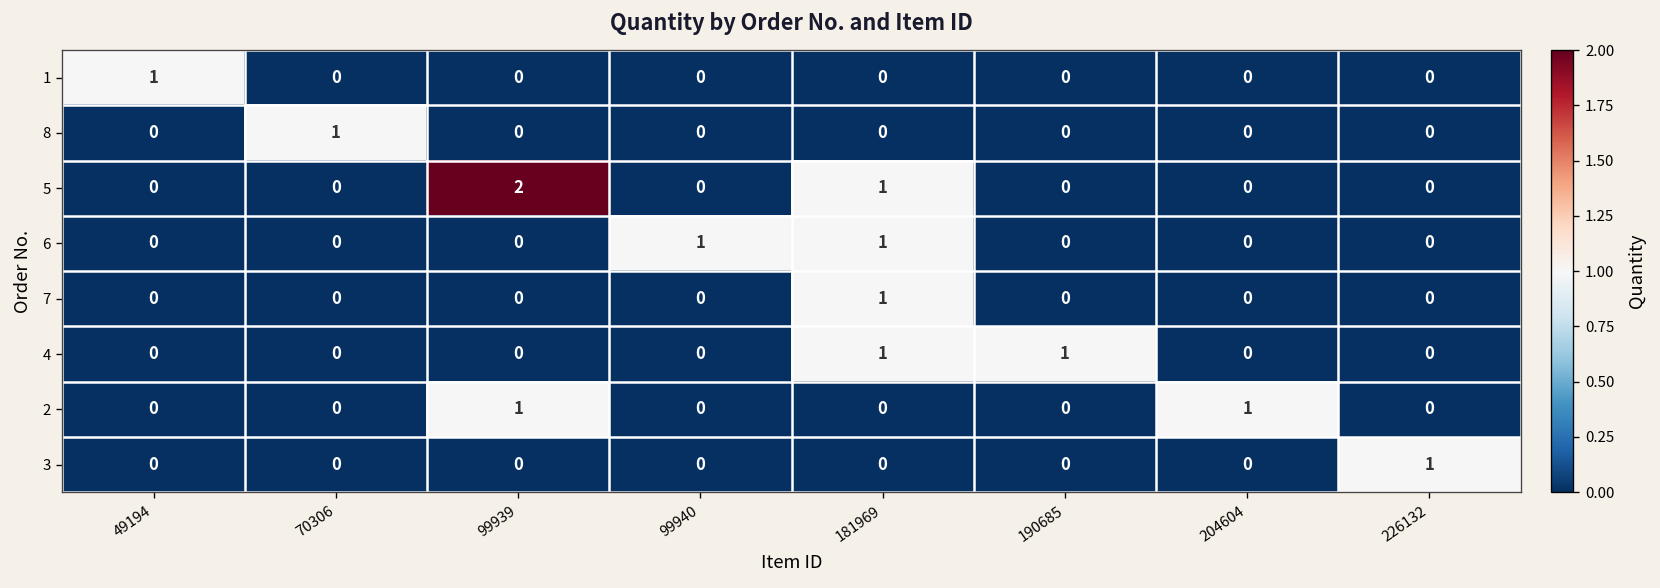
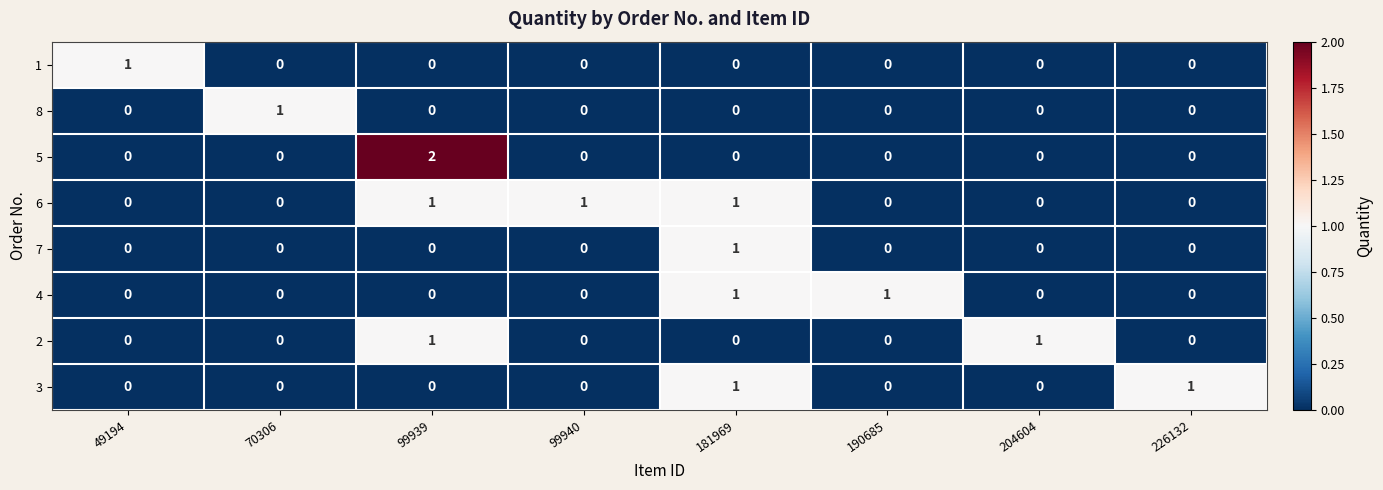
  {
    "1": {
      "49194": 1,
      "70306": 0,
      "99939": 0,
      "99940": 0,
      "181969": 0,
      "190685": 0,
      "204604": 0,
      "226132": 0
    },
    "8": {
      "49194": 0,
      "70306": 1,
      "99939": 0,
      "99940": 0,
      "181969": 0,
      "190685": 0,
      "204604": 0,
      "226132": 0
    },
    "5": {
      "49194": 0,
      "70306": 0,
      "99939": 2,
      "99940": 0,
-     "181969": 1,
+     "181969": 0,
      "190685": 0,
      "204604": 0,
      "226132": 0
    },
    "6": {
      "49194": 0,
      "70306": 0,
-     "99939": 0,
+     "99939": 1,
      "99940": 1,
      "181969": 1,
      "190685": 0,
      "204604": 0,
      "226132": 0
    },
    "7": {
      "49194": 0,
      "70306": 0,
      "99939": 0,
      "99940": 0,
      "181969": 1,
      "190685": 0,
      "204604": 0,
      "226132": 0
    },
    "4": {
      "49194": 0,
      "70306": 0,
      "99939": 0,
      "99940": 0,
      "181969": 1,
      "190685": 1,
      "204604": 0,
      "226132": 0
    },
    "2": {
      "49194": 0,
      "70306": 0,
      "99939": 1,
      "99940": 0,
      "181969": 0,
      "190685": 0,
      "204604": 1,
      "226132": 0
    },
    "3": {
      "49194": 0,
      "70306": 0,
      "99939": 0,
      "99940": 0,
-     "181969": 0,
+     "181969": 1,
      "190685": 0,
      "204604": 0,
      "226132": 1
    }
  }
